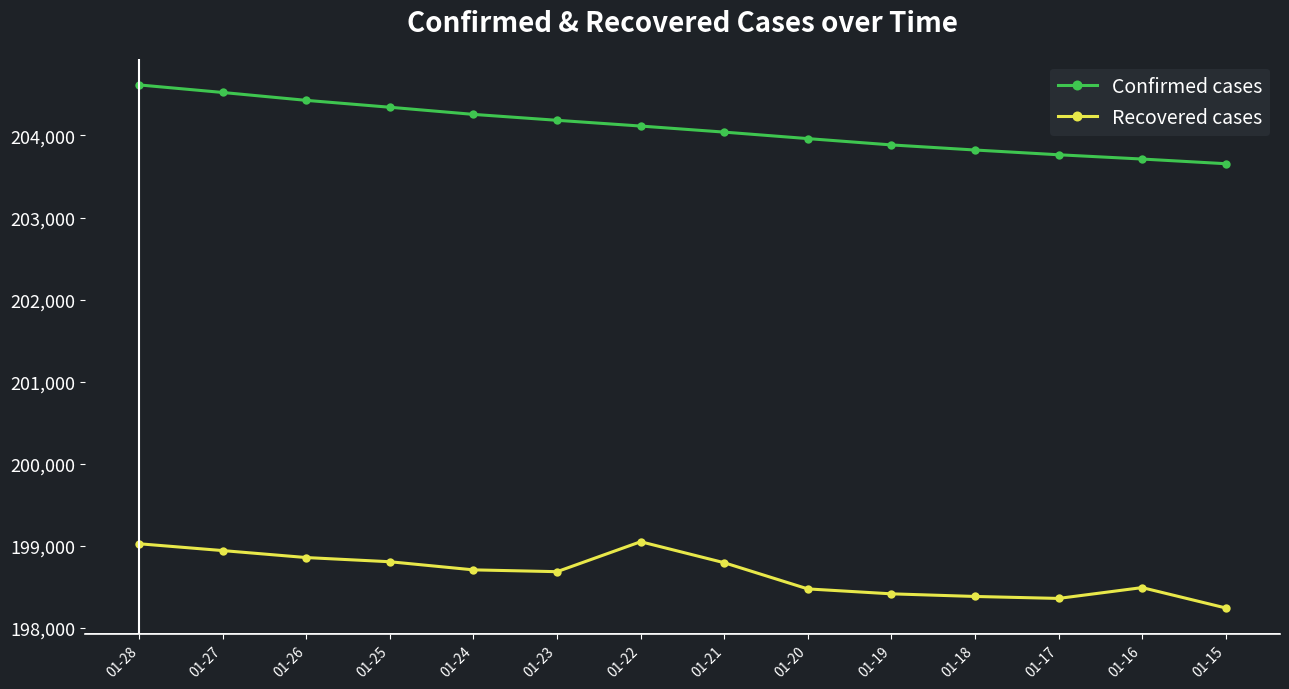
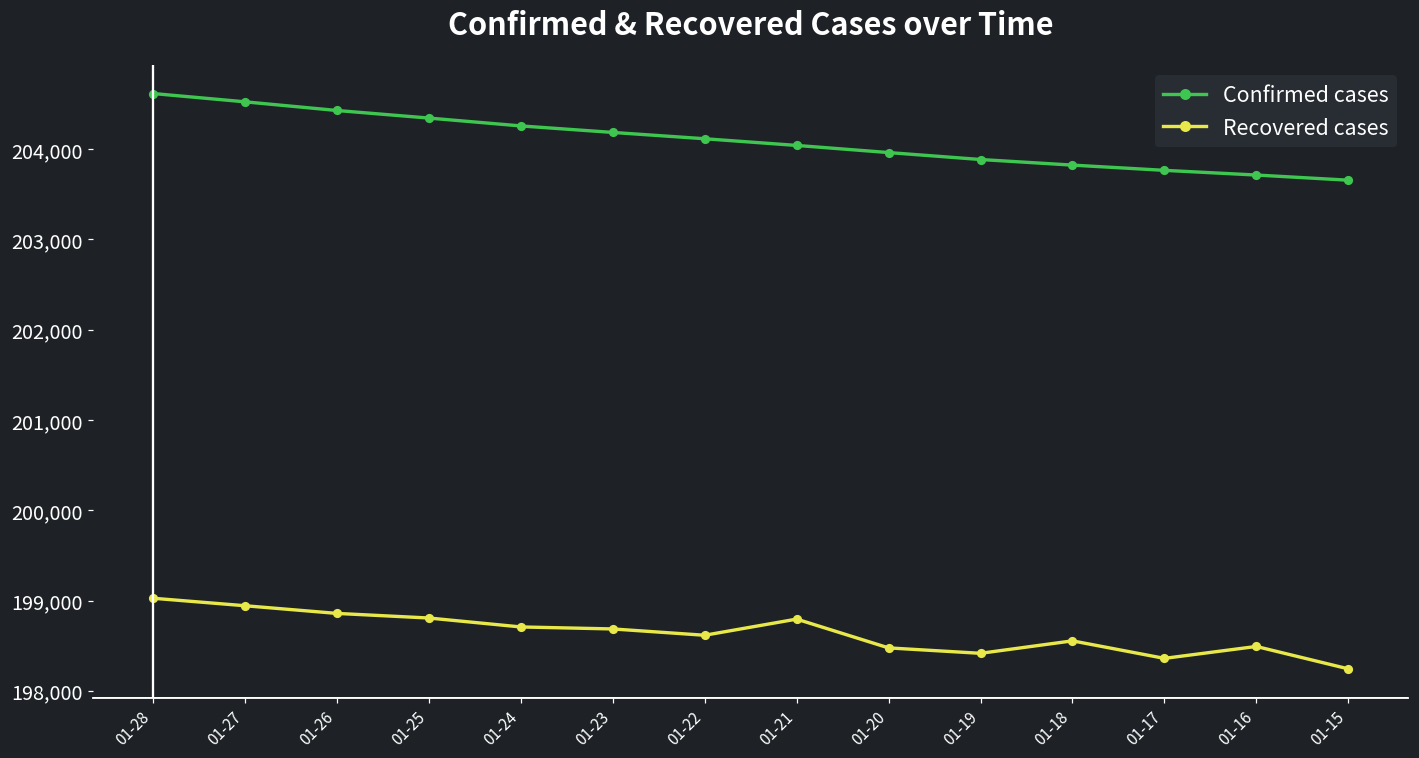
  {
    "Confirmed cases": {
      "01-28": "204,600",
      "01-27": "204,500",
      "01-26": "204,400",
      "01-25": "204,300",
      "01-24": "204,300",
      "01-23": "204,200",
      "01-22": "204,100",
      "01-21": "204,000",
      "01-20": "204,000",
      "01-19": "203,900",
      "01-18": "203,800",
      "01-17": "203,800",
      "01-16": "203,700",
      "01-15": "203,700"
    },
    "Recovered cases": {
      "01-28": "199,000",
      "01-27": "198,900",
      "01-26": "198,900",
      "01-25": "198,800",
      "01-24": "198,700",
      "01-23": "198,700",
-     "01-22": "199,100",
+     "01-22": "198,600",
      "01-21": "198,800",
      "01-20": "198,500",
      "01-19": "198,400",
-     "01-18": "198,400",
+     "01-18": "198,600",
      "01-17": "198,400",
      "01-16": "198,500",
      "01-15": "198,200"
    }
  }
